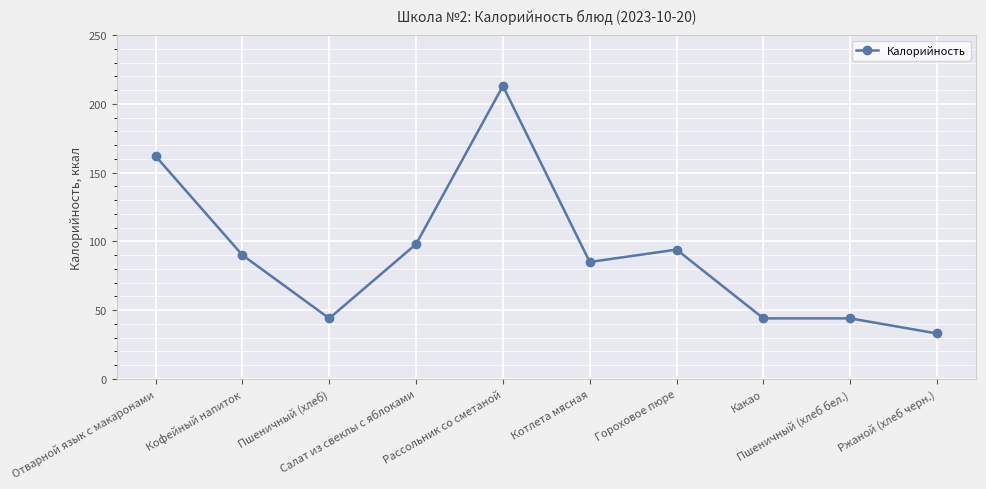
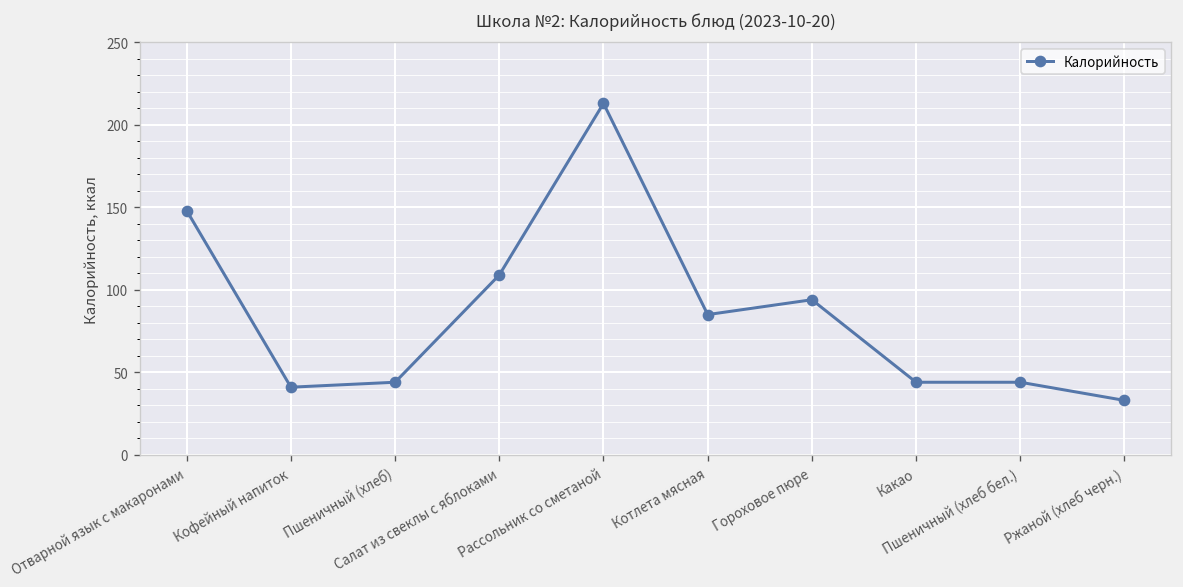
  {
-   "Отварной язык с макаронами": 162,
-   "Кофейный напиток": 90,
+   "Отварной язык с макаронами": 148,
+   "Кофейный напиток": 41,
    "Пшеничный (хлеб)": 44,
-   "Салат из свеклы с яблоками": 98,
+   "Салат из свеклы с яблоками": 109,
    "Рассольник со сметаной": 213,
    "Котлета мясная": 85,
    "Гороховое пюре": 94,
    "Какао": 44,
    "Пшеничный (хлеб бел.)": 44,
    "Ржаной (хлеб черн.)": 33
  }
